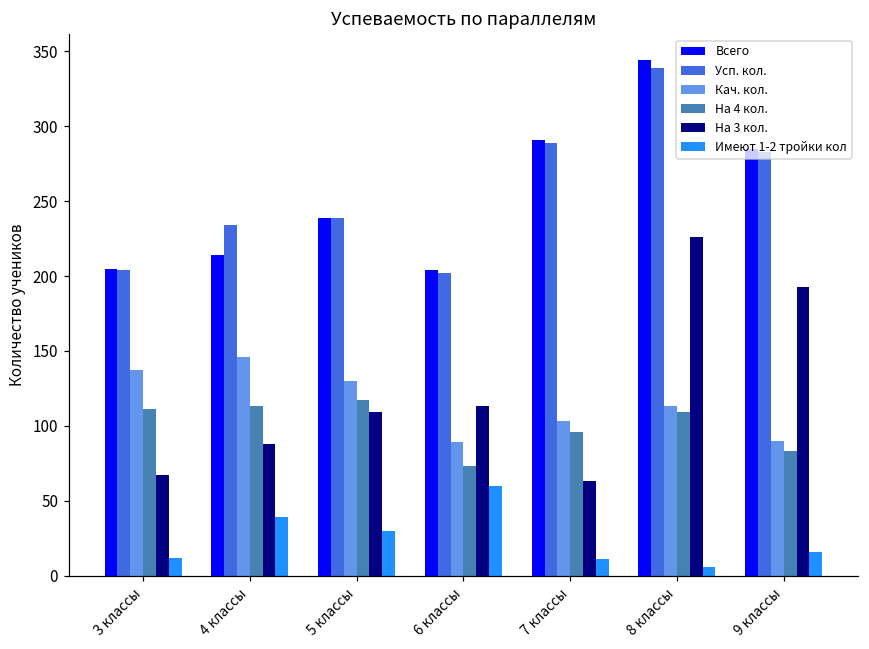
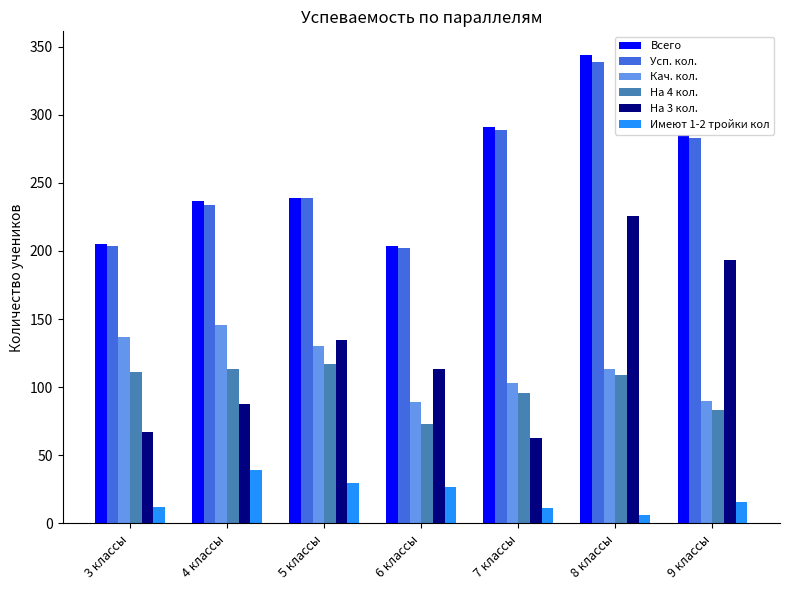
  {
    "Всего": {
      "3 классы": 205,
-     "4 классы": 214,
+     "4 классы": 237,
      "5 классы": 239,
      "6 классы": 204,
      "7 классы": 291,
      "8 классы": 344,
      "9 классы": 285
    },
    "На 3 кол.": {
      "3 классы": 67,
      "4 классы": 88,
-     "5 классы": 109,
+     "5 классы": 135,
      "6 классы": 113,
      "7 классы": 63,
      "8 классы": 226,
      "9 классы": 193
    },
    "Имеют 1-2 тройки кол": {
      "3 классы": 12,
      "4 классы": 39,
      "5 классы": 30,
-     "6 классы": 60,
+     "6 классы": 27,
      "7 классы": 11,
      "8 классы": 6,
      "9 классы": 16
    }
  }
